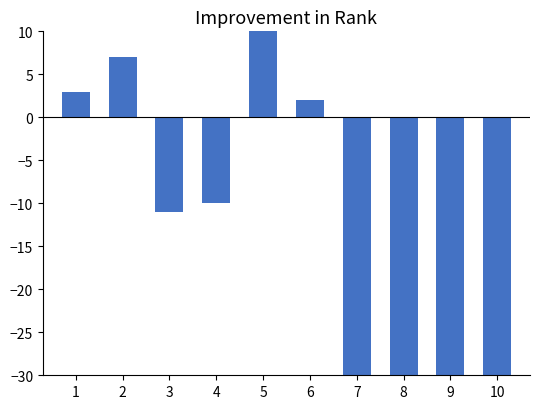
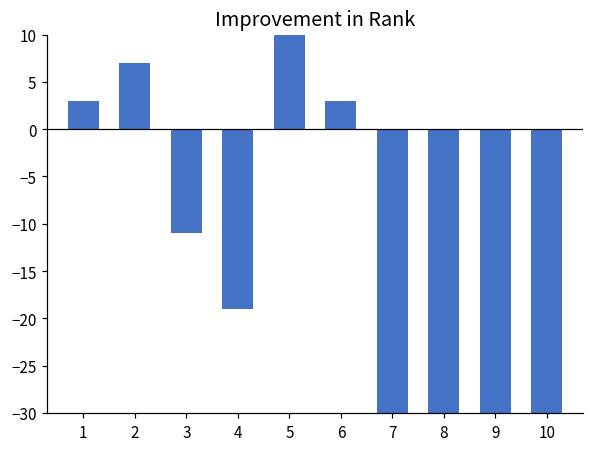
  {
    "1": 3,
    "2": 7,
    "3": -11,
-   "4": -10,
-   "6": 2
+   "4": -19,
+   "6": 3
  }
